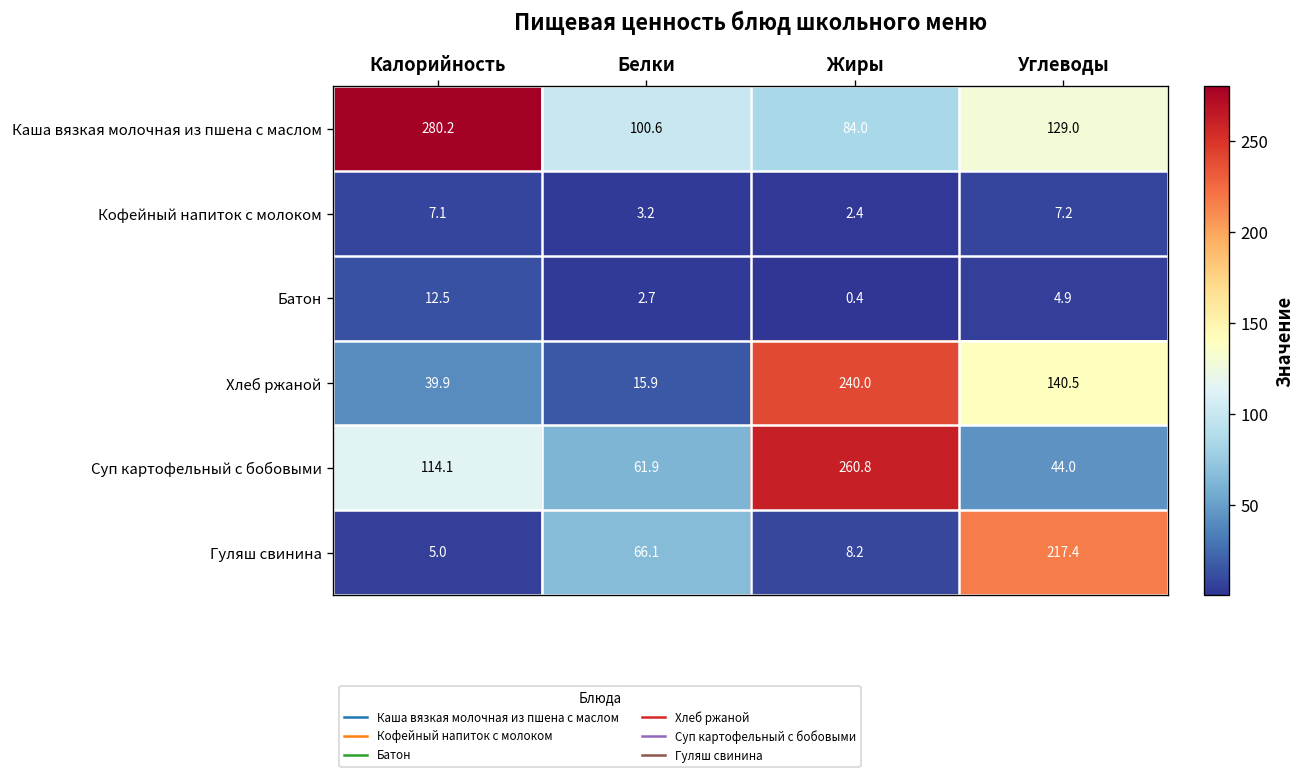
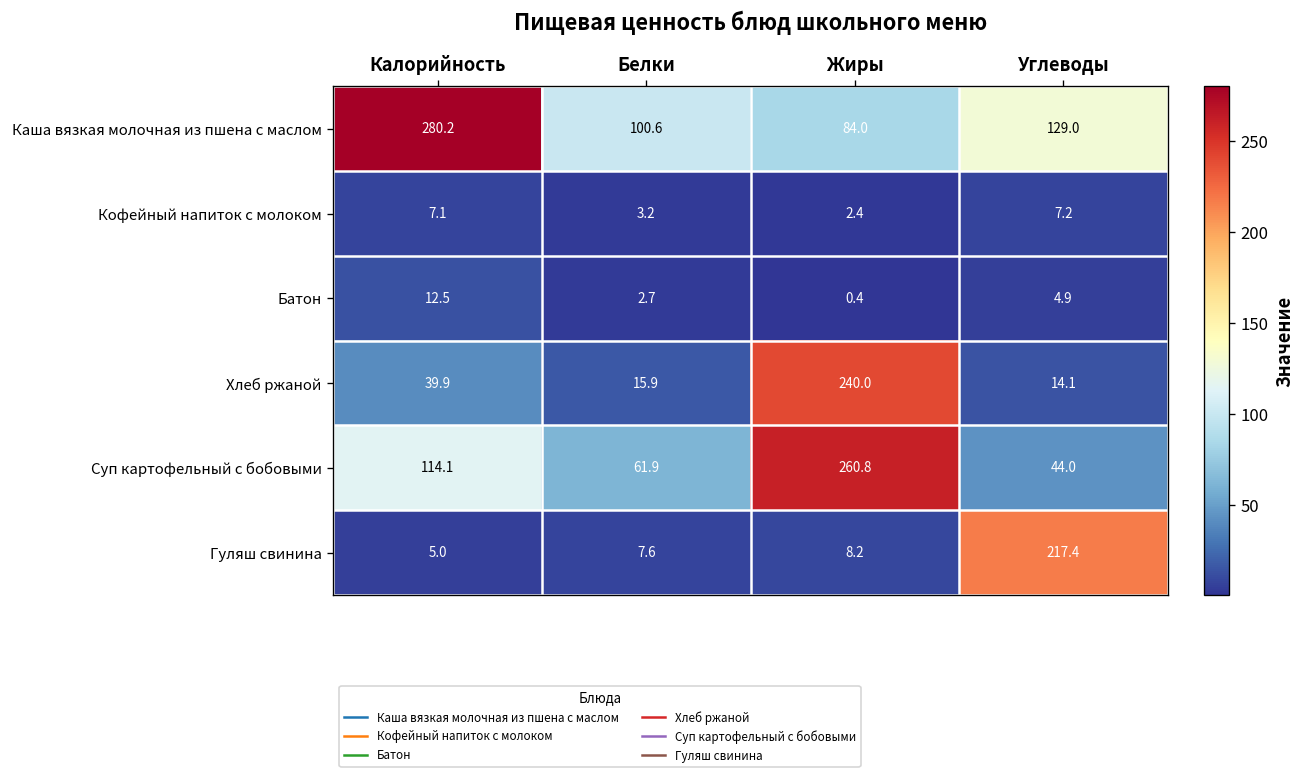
  {
    "Каша вязкая молочная из пшена с маслом": {
      "Калорийность": 280.2,
      "Белки": 100.6,
      "Жиры": 84.0,
      "Углеводы": 129.0
    },
    "Кофейный напиток с молоком": {
      "Калорийность": 7.1,
      "Белки": 3.2,
      "Жиры": 2.4,
      "Углеводы": 7.2
    },
    "Батон": {
      "Калорийность": 12.5,
      "Белки": 2.7,
      "Жиры": 0.4,
      "Углеводы": 4.9
    },
    "Хлеб ржаной": {
      "Калорийность": 39.9,
      "Белки": 15.9,
      "Жиры": 240.0,
-     "Углеводы": 140.5
+     "Углеводы": 14.1
    },
    "Суп картофельный с бобовыми": {
      "Калорийность": 114.1,
      "Белки": 61.9,
      "Жиры": 260.8,
      "Углеводы": 44.0
    },
    "Гуляш свинина": {
      "Калорийность": 5.0,
-     "Белки": 66.1,
+     "Белки": 7.6,
      "Жиры": 8.2,
      "Углеводы": 217.4
    }
  }
